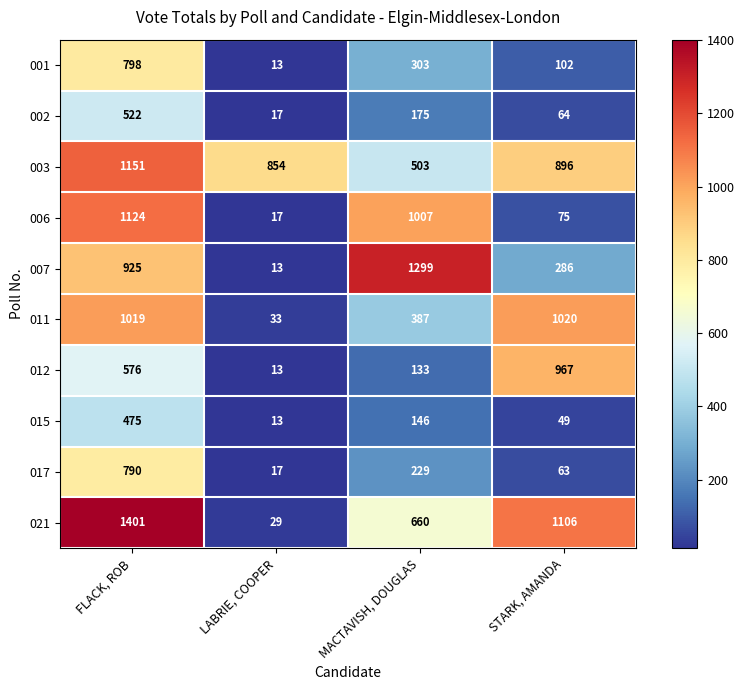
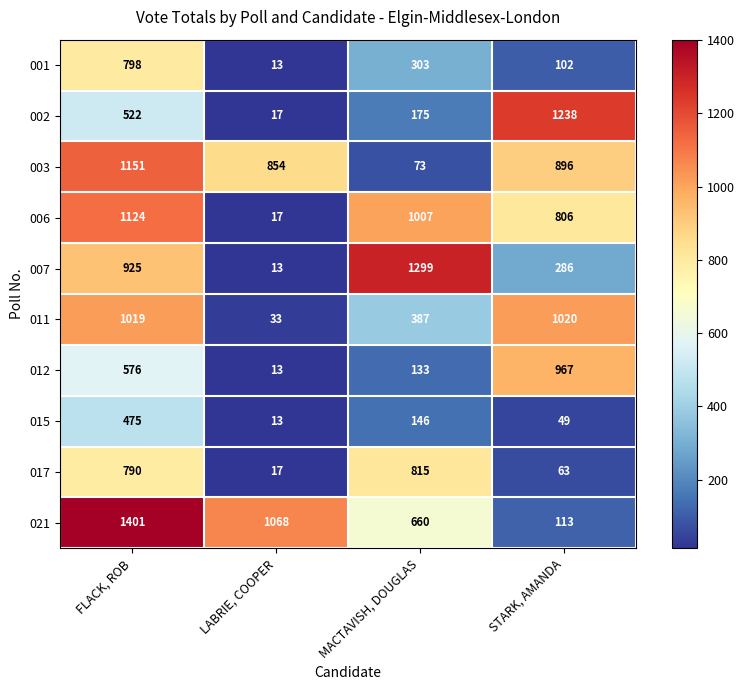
  {
    "001": {
      "FLACK, ROB": 798,
      "LABRIE, COOPER": 13,
      "MACTAVISH, DOUGLAS": 303,
      "STARK, AMANDA": 102
    },
    "002": {
      "FLACK, ROB": 522,
      "LABRIE, COOPER": 17,
      "MACTAVISH, DOUGLAS": 175,
-     "STARK, AMANDA": 64
+     "STARK, AMANDA": 1238
    },
    "003": {
      "FLACK, ROB": 1151,
      "LABRIE, COOPER": 854,
-     "MACTAVISH, DOUGLAS": 503,
+     "MACTAVISH, DOUGLAS": 73,
      "STARK, AMANDA": 896
    },
    "006": {
      "FLACK, ROB": 1124,
      "LABRIE, COOPER": 17,
      "MACTAVISH, DOUGLAS": 1007,
-     "STARK, AMANDA": 75
+     "STARK, AMANDA": 806
    },
    "007": {
      "FLACK, ROB": 925,
      "LABRIE, COOPER": 13,
      "MACTAVISH, DOUGLAS": 1299,
      "STARK, AMANDA": 286
    },
    "011": {
      "FLACK, ROB": 1019,
      "LABRIE, COOPER": 33,
      "MACTAVISH, DOUGLAS": 387,
      "STARK, AMANDA": 1020
    },
    "012": {
      "FLACK, ROB": 576,
      "LABRIE, COOPER": 13,
      "MACTAVISH, DOUGLAS": 133,
      "STARK, AMANDA": 967
    },
    "015": {
      "FLACK, ROB": 475,
      "LABRIE, COOPER": 13,
      "MACTAVISH, DOUGLAS": 146,
      "STARK, AMANDA": 49
    },
    "017": {
      "FLACK, ROB": 790,
      "LABRIE, COOPER": 17,
-     "MACTAVISH, DOUGLAS": 229,
+     "MACTAVISH, DOUGLAS": 815,
      "STARK, AMANDA": 63
    },
    "021": {
      "FLACK, ROB": 1401,
-     "LABRIE, COOPER": 29,
+     "LABRIE, COOPER": 1068,
      "MACTAVISH, DOUGLAS": 660,
-     "STARK, AMANDA": 1106
+     "STARK, AMANDA": 113
    }
  }
